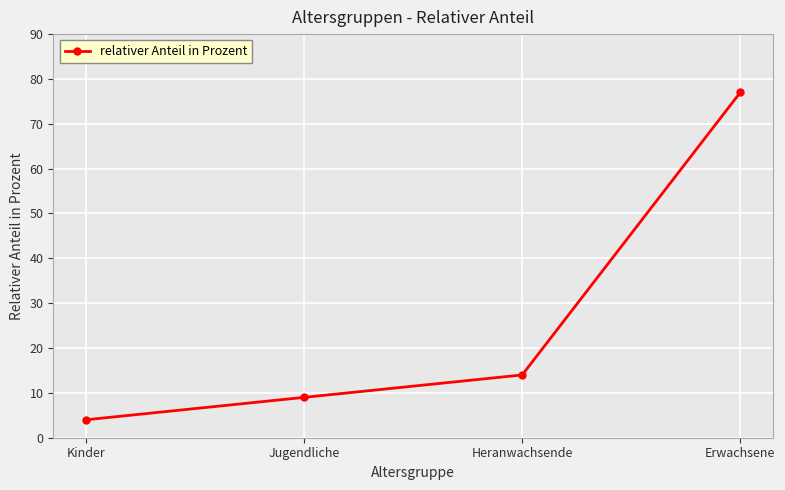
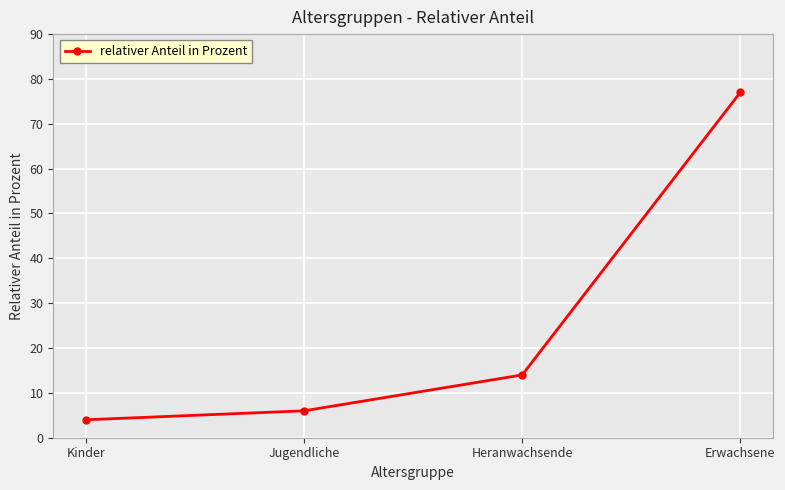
  {
    "Kinder": 4,
-   "Jugendliche": 9,
+   "Jugendliche": 6,
    "Heranwachsende": 14,
    "Erwachsene": 77
  }
